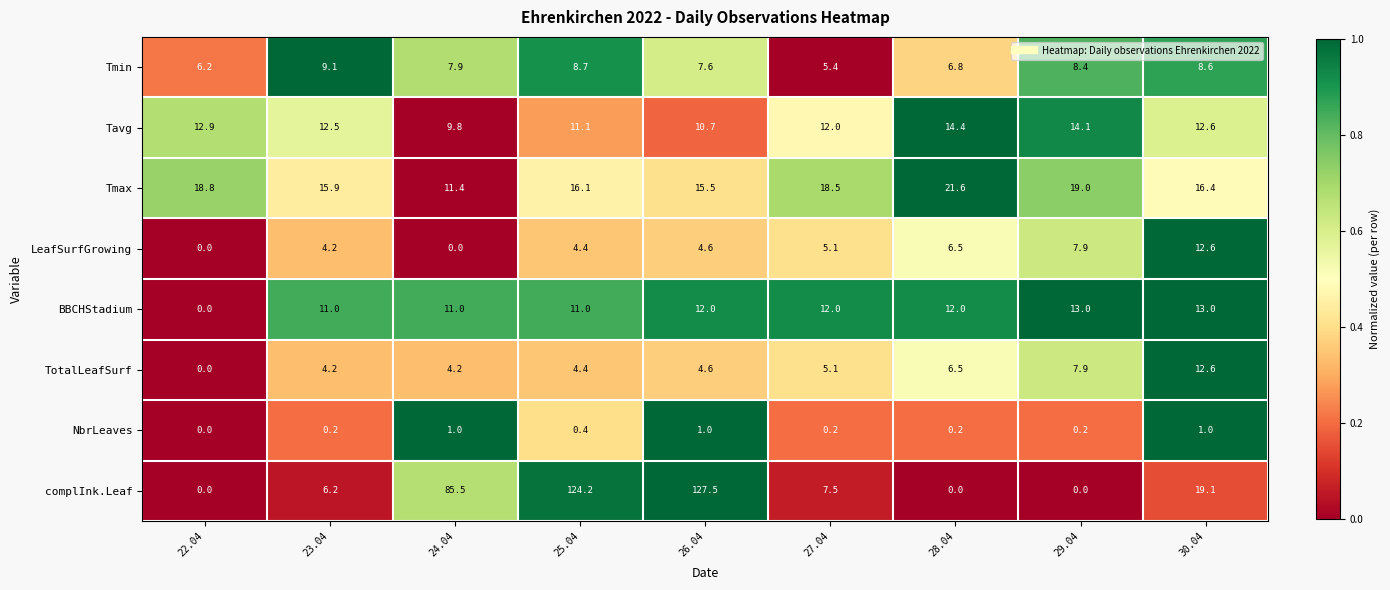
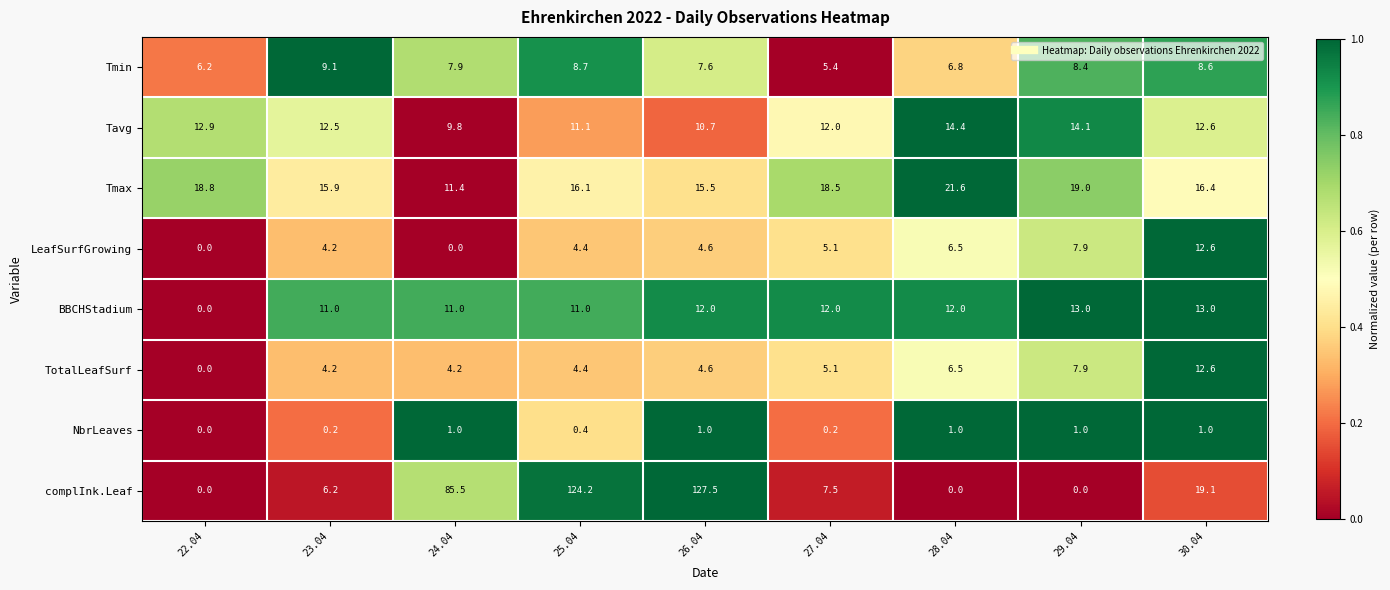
  {
    "Tmin": {
      "22.04": 6.2,
      "23.04": 9.1,
      "24.04": 7.9,
      "25.04": 8.7,
      "26.04": 7.6,
      "27.04": 5.4,
      "28.04": 6.8,
      "29.04": 8.4,
      "30.04": 8.6
    },
    "Tavg": {
      "22.04": 12.9,
      "23.04": 12.5,
      "24.04": 9.8,
      "25.04": 11.1,
      "26.04": 10.7,
      "27.04": 12.0,
      "28.04": 14.4,
      "29.04": 14.1,
      "30.04": 12.6
    },
    "Tmax": {
      "22.04": 18.8,
      "23.04": 15.9,
      "24.04": 11.4,
      "25.04": 16.1,
      "26.04": 15.5,
      "27.04": 18.5,
      "28.04": 21.6,
      "29.04": 19.0,
      "30.04": 16.4
    },
    "LeafSurfGrowing": {
      "22.04": 0.0,
      "23.04": 4.2,
      "24.04": 0.0,
      "25.04": 4.4,
      "26.04": 4.6,
      "27.04": 5.1,
      "28.04": 6.5,
      "29.04": 7.9,
      "30.04": 12.6
    },
    "BBCHStadium": {
      "22.04": 0.0,
      "23.04": 11.0,
      "24.04": 11.0,
      "25.04": 11.0,
      "26.04": 12.0,
      "27.04": 12.0,
      "28.04": 12.0,
      "29.04": 13.0,
      "30.04": 13.0
    },
    "TotalLeafSurf": {
      "22.04": 0.0,
      "23.04": 4.2,
      "24.04": 4.2,
      "25.04": 4.4,
      "26.04": 4.6,
      "27.04": 5.1,
      "28.04": 6.5,
      "29.04": 7.9,
      "30.04": 12.6
    },
    "NbrLeaves": {
      "22.04": 0.0,
      "23.04": 0.2,
      "24.04": 1.0,
      "25.04": 0.4,
      "26.04": 1.0,
      "27.04": 0.2,
-     "28.04": 0.2,
-     "29.04": 0.2,
+     "28.04": 1.0,
+     "29.04": 1.0,
      "30.04": 1.0
    },
    "complInk.Leaf": {
      "22.04": 0.0,
      "23.04": 6.2,
      "24.04": 85.5,
      "25.04": 124.2,
      "26.04": 127.5,
      "27.04": 7.5,
      "28.04": 0.0,
      "29.04": 0.0,
      "30.04": 19.1
    }
  }
